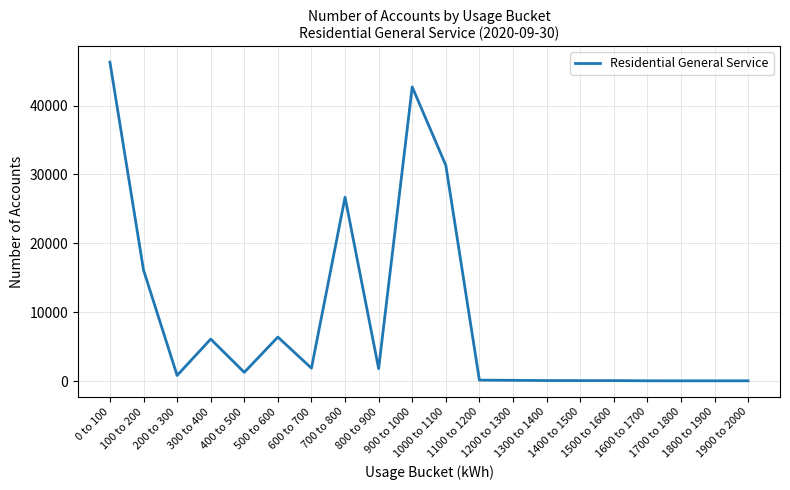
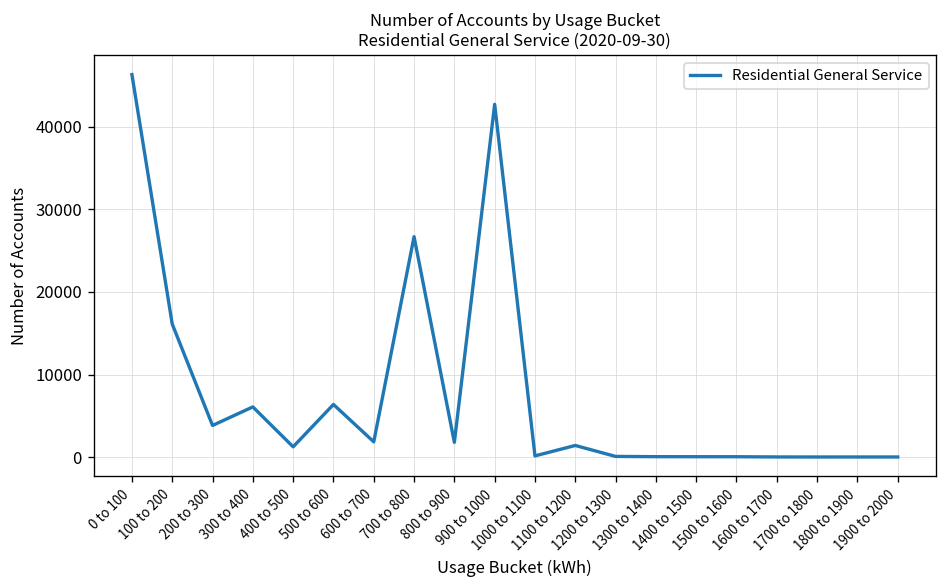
  {
    "0 to 100": 46000,
    "100 to 200": 16000,
-   "200 to 300": 1000,
+   "200 to 300": 4000,
    "300 to 400": 6000,
    "400 to 500": 1000,
    "500 to 600": 6000,
    "600 to 700": 2000,
    "700 to 800": 27000,
    "800 to 900": 2000,
    "900 to 1000": 43000,
-   "1000 to 1100": 31000,
-   "1100 to 1200": 0,
+   "1000 to 1100": 0,
+   "1100 to 1200": 1000,
    "1200 to 1300": 0,
    "1300 to 1400": 0,
    "1400 to 1500": 0,
    "1500 to 1600": 0,
    "1600 to 1700": 0,
    "1700 to 1800": 0,
    "1800 to 1900": 0,
    "1900 to 2000": 0
  }
